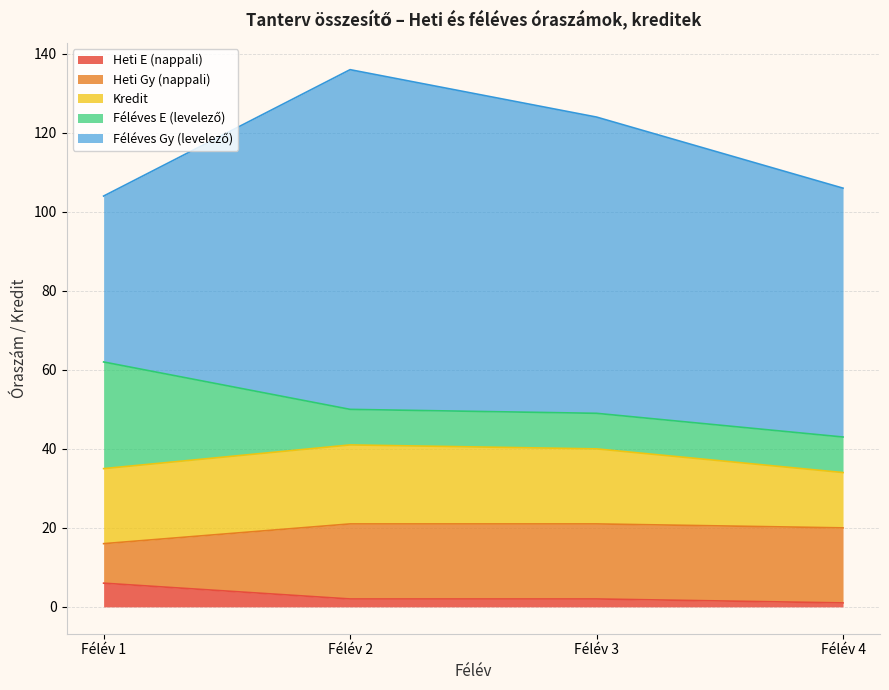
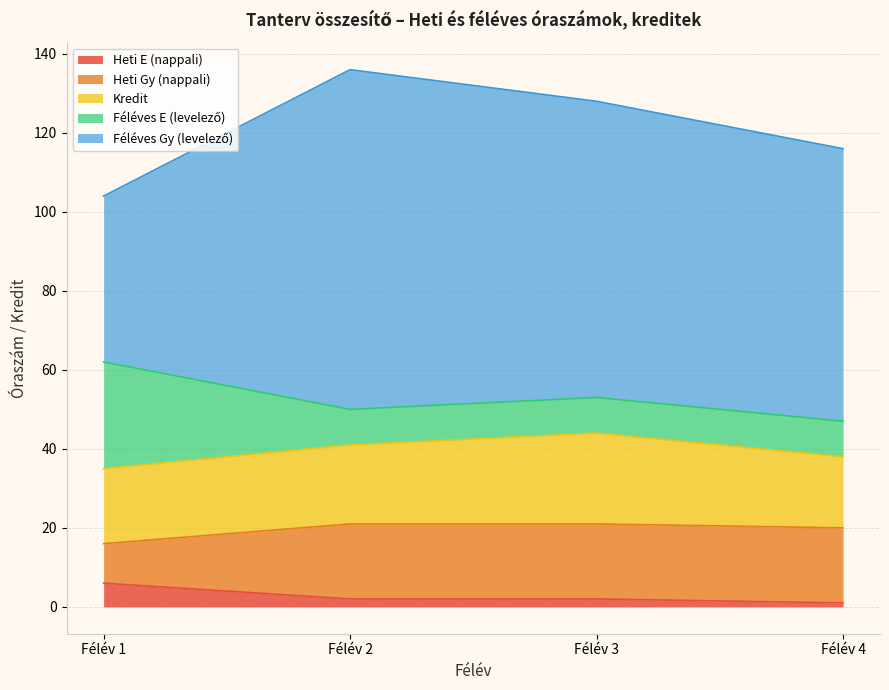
  {
    "Kredit": {
      "Félév 1": 19,
      "Félév 2": 20,
-     "Félév 3": 19,
-     "Félév 4": 14
+     "Félév 3": 23,
+     "Félév 4": 18
    },
    "Féléves E (levelező)": {
      "Félév 1": 27,
      "Félév 2": 9,
      "Félév 3": 9,
      "Félév 4": 9
    },
    "Féléves Gy (levelező)": {
      "Félév 1": 42,
      "Félév 2": 86,
      "Félév 3": 75,
-     "Félév 4": 63
+     "Félév 4": 69
    }
  }
